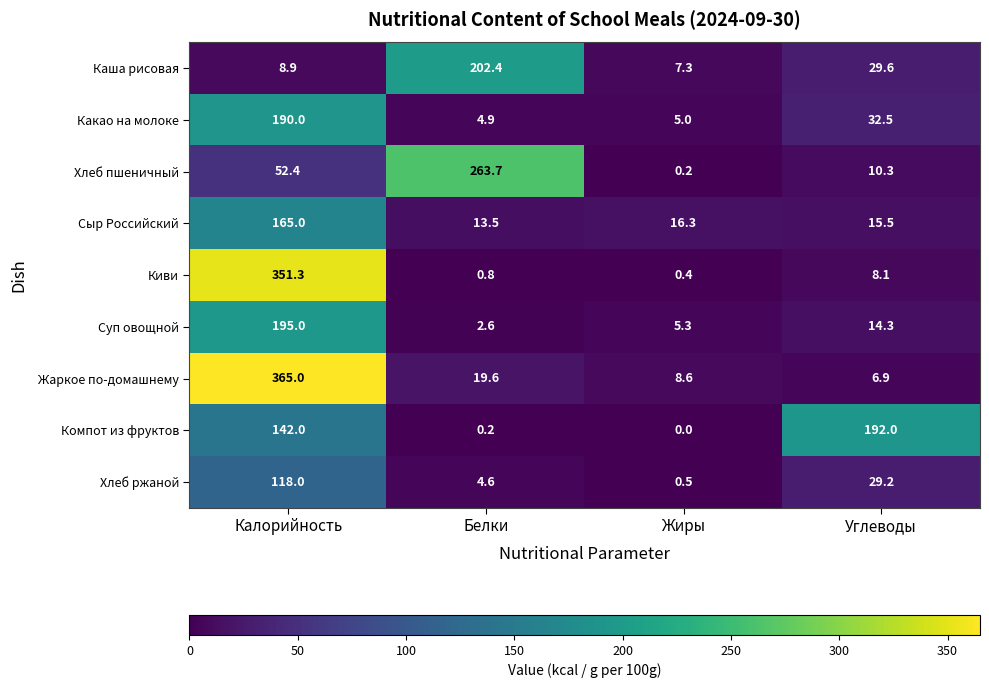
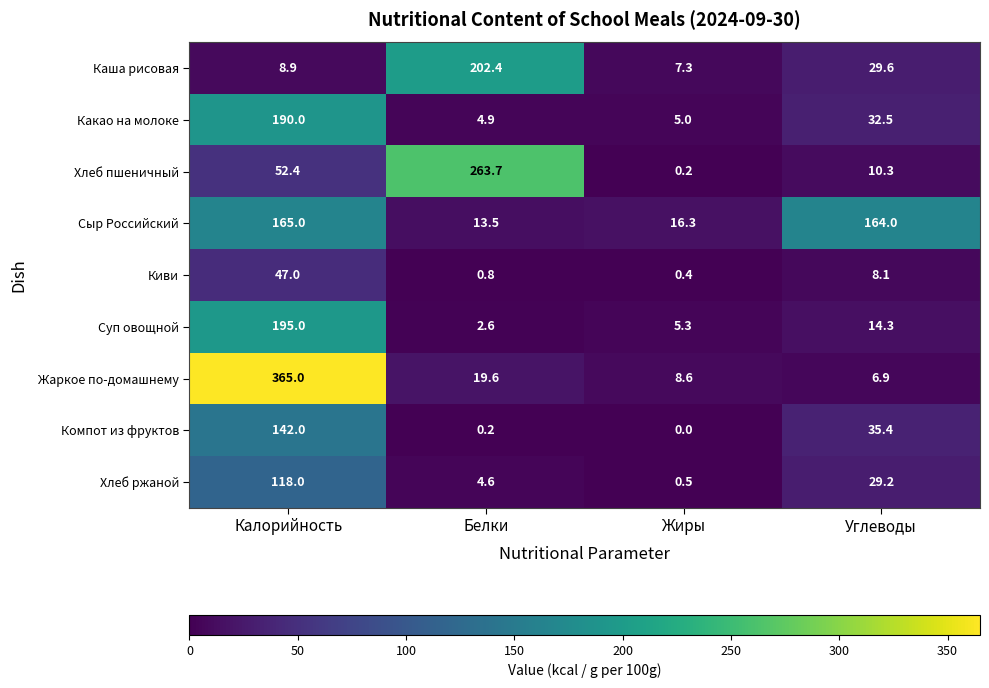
  {
    "Каша рисовая": {
      "Калорийность": 8.9,
      "Белки": 202.4,
      "Жиры": 7.3,
      "Углеводы": 29.6
    },
    "Какао на молоке": {
      "Калорийность": 190.0,
      "Белки": 4.9,
      "Жиры": 5.0,
      "Углеводы": 32.5
    },
    "Хлеб пшеничный": {
      "Калорийность": 52.4,
      "Белки": 263.7,
      "Жиры": 0.2,
      "Углеводы": 10.3
    },
    "Сыр Российский": {
      "Калорийность": 165.0,
      "Белки": 13.5,
      "Жиры": 16.3,
-     "Углеводы": 15.5
+     "Углеводы": 164.0
    },
    "Киви": {
-     "Калорийность": 351.3,
+     "Калорийность": 47.0,
      "Белки": 0.8,
      "Жиры": 0.4,
      "Углеводы": 8.1
    },
    "Суп овощной": {
      "Калорийность": 195.0,
      "Белки": 2.6,
      "Жиры": 5.3,
      "Углеводы": 14.3
    },
    "Жаркое по-домашнему": {
      "Калорийность": 365.0,
      "Белки": 19.6,
      "Жиры": 8.6,
      "Углеводы": 6.9
    },
    "Компот из фруктов": {
      "Калорийность": 142.0,
      "Белки": 0.2,
      "Жиры": 0.0,
-     "Углеводы": 192.0
+     "Углеводы": 35.4
    },
    "Хлеб ржаной": {
      "Калорийность": 118.0,
      "Белки": 4.6,
      "Жиры": 0.5,
      "Углеводы": 29.2
    }
  }
